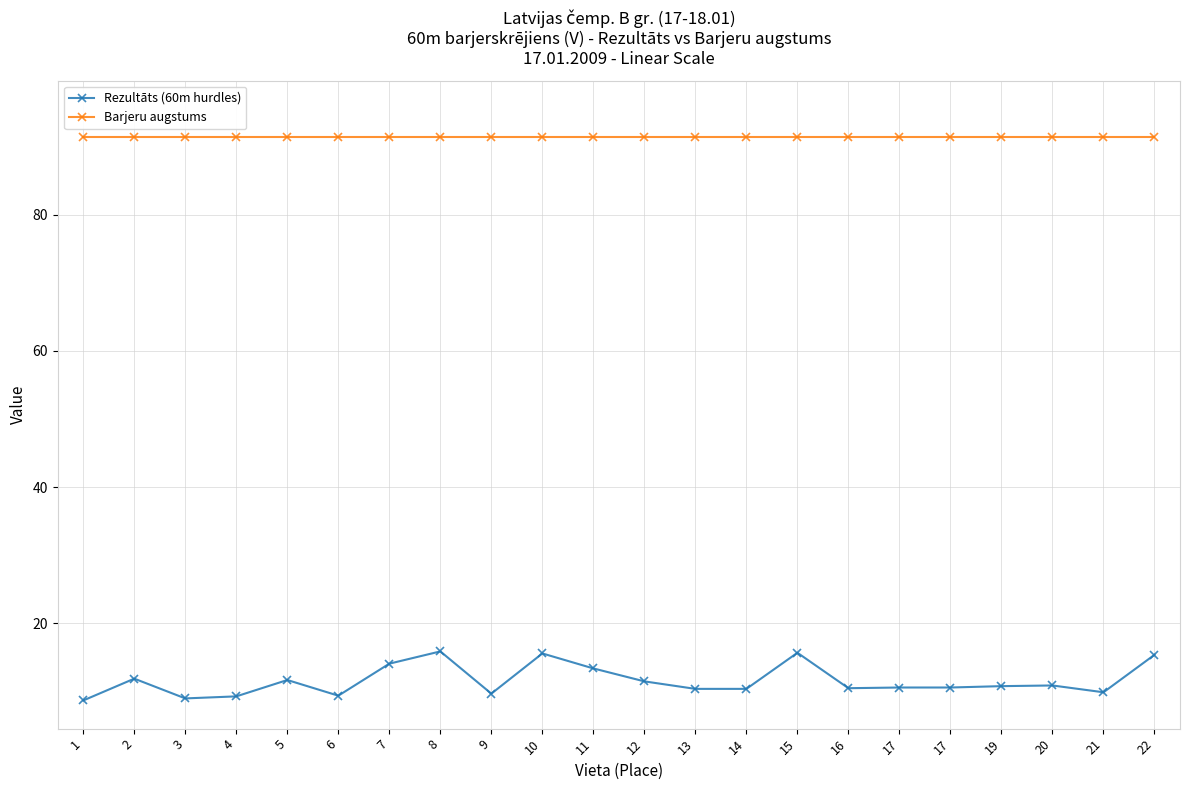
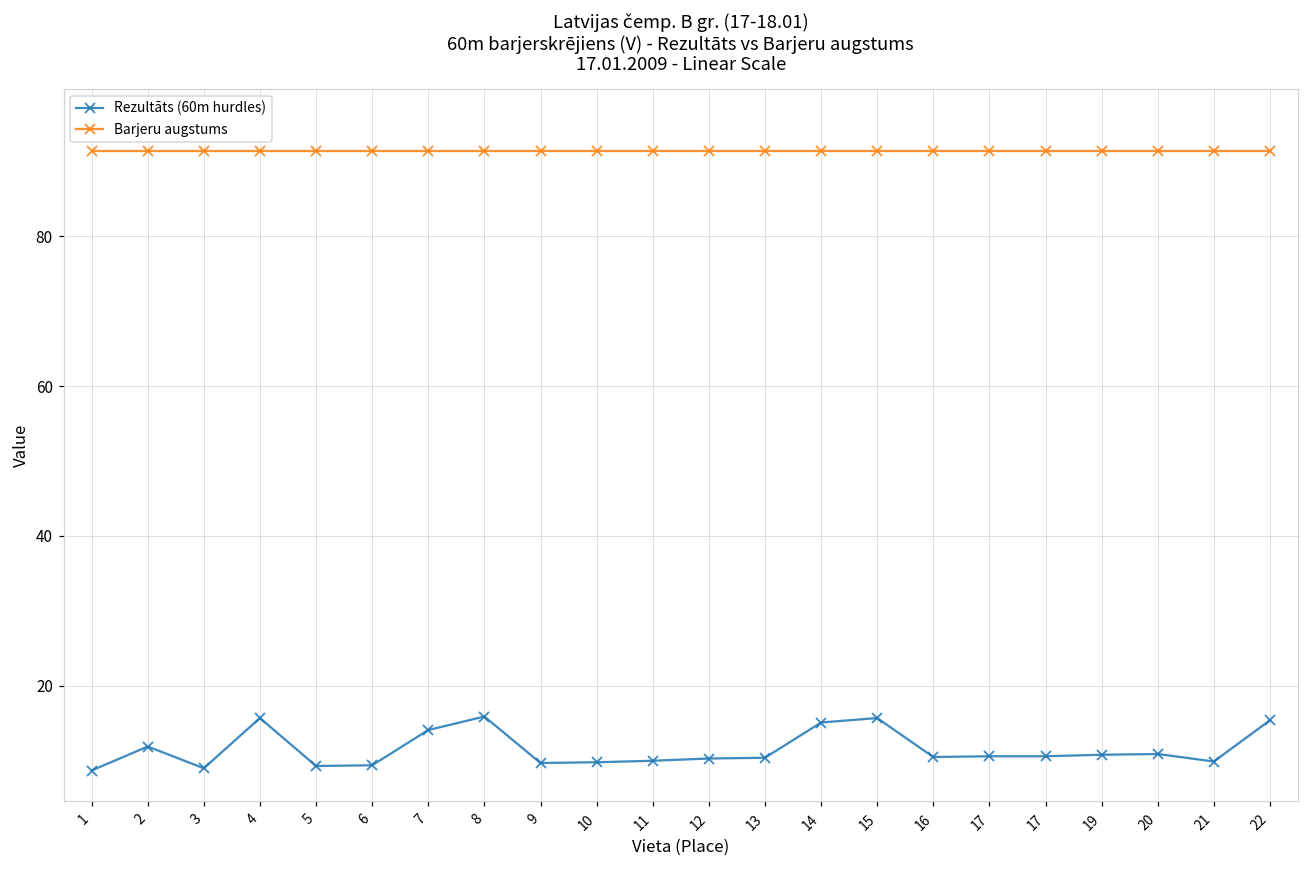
  {
    "Rezultāts (60m hurdles)": {
      "1": 9,
      "2": 12,
      "3": 9,
-     "4": 9,
-     "5": 12,
+     "4": 16,
+     "5": 9,
      "6": 9,
      "7": 14,
      "8": 16,
      "9": 10,
-     "10": 16,
-     "11": 13,
-     "12": 12,
+     "10": 10,
+     "11": 10,
+     "12": 10,
      "13": 10,
-     "14": 10,
+     "14": 15,
      "15": 16,
      "16": 11,
      "19": 11,
      "20": 11,
      "21": 10,
      "22": 15
    },
    "Barjeru augstums": {
      "1": 91,
      "2": 91,
      "3": 91,
      "4": 91,
      "5": 91,
      "6": 91,
      "7": 91,
      "8": 91,
      "9": 91,
      "10": 91,
      "11": 91,
      "12": 91,
      "13": 91,
      "14": 91,
      "15": 91,
      "16": 91,
      "19": 91,
      "20": 91,
      "21": 91,
      "22": 91
    }
  }
